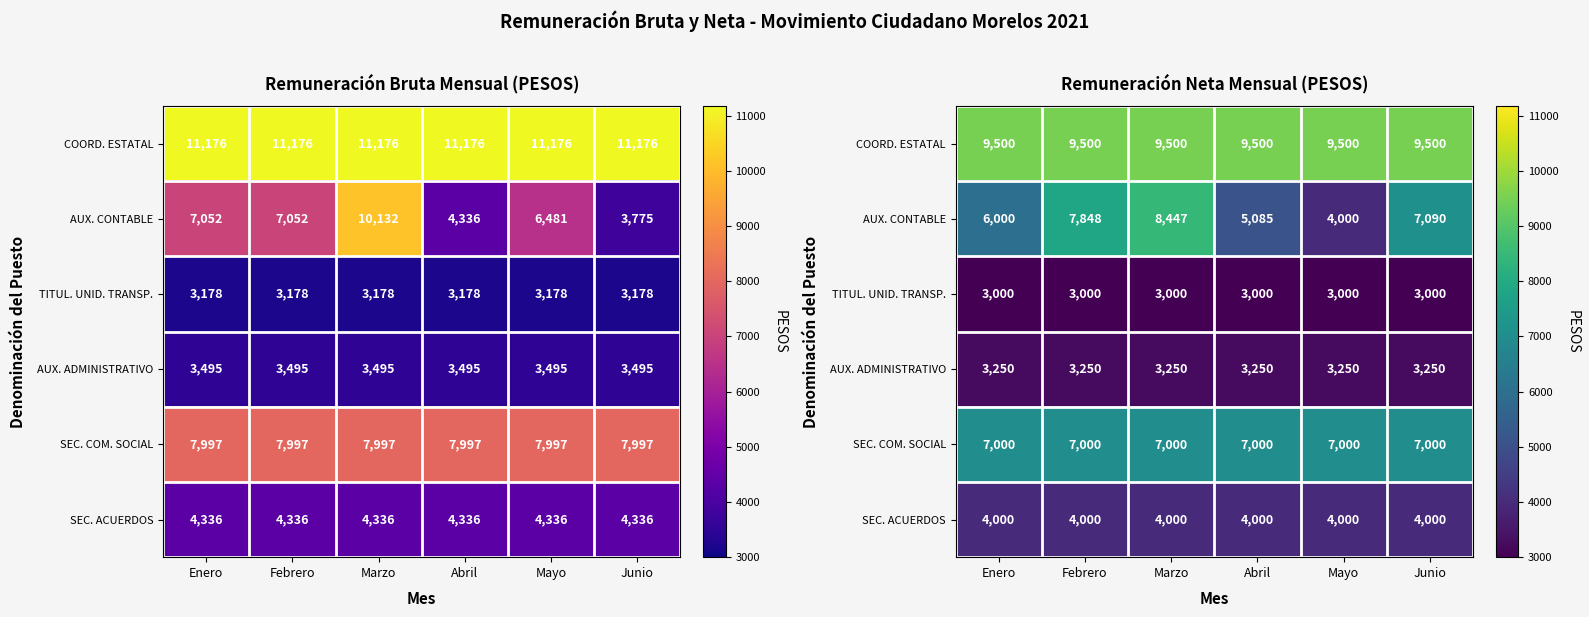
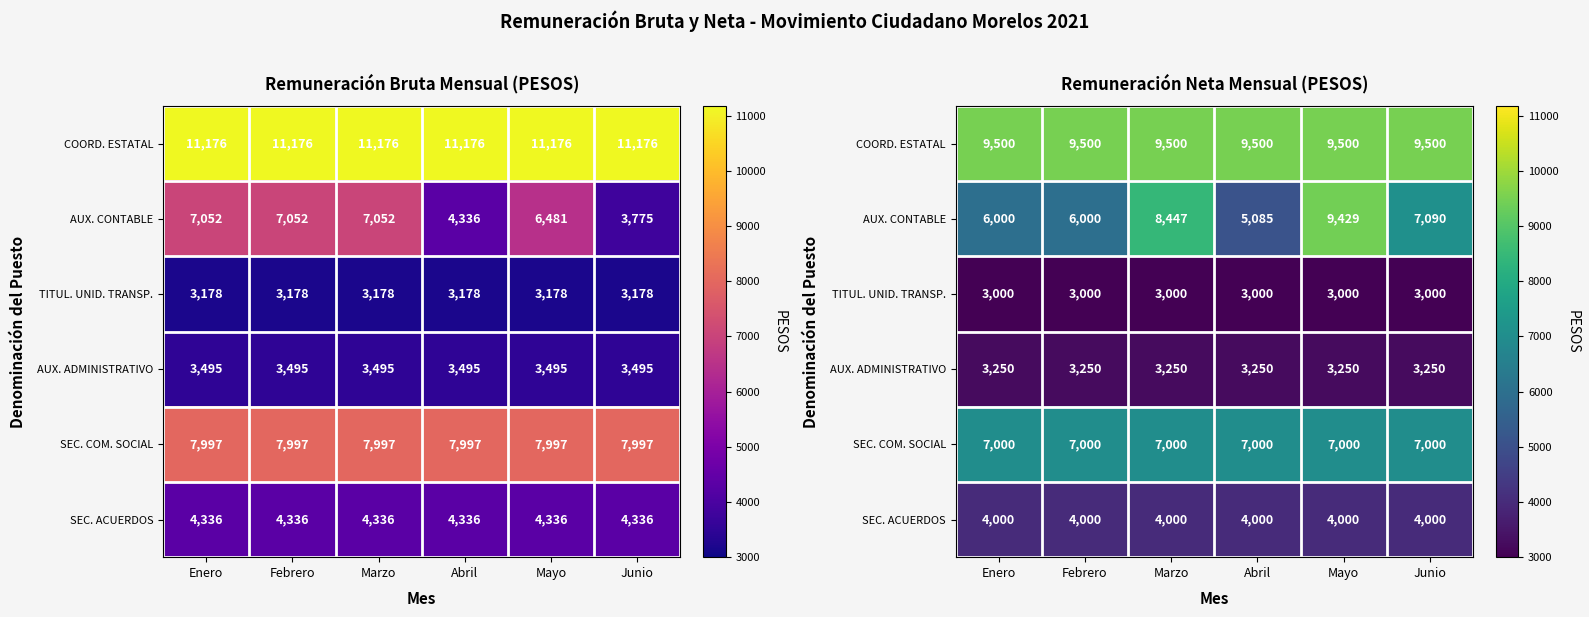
  {
    "Remuneración Bruta Mensual (PESOS)": {
      "COORD. ESTATAL": {
        "Enero": "11,176",
        "Febrero": "11,176",
        "Marzo": "11,176",
        "Abril": "11,176",
        "Mayo": "11,176",
        "Junio": "11,176"
      },
      "AUX. CONTABLE": {
        "Enero": "7,052",
        "Febrero": "7,052",
-       "Marzo": "10,132",
+       "Marzo": "7,052",
        "Abril": "4,336",
        "Mayo": "6,481",
        "Junio": "3,775"
      },
      "TITUL. UNID. TRANSP.": {
        "Enero": "3,178",
        "Febrero": "3,178",
        "Marzo": "3,178",
        "Abril": "3,178",
        "Mayo": "3,178",
        "Junio": "3,178"
      },
      "AUX. ADMINISTRATIVO": {
        "Enero": "3,495",
        "Febrero": "3,495",
        "Marzo": "3,495",
        "Abril": "3,495",
        "Mayo": "3,495",
        "Junio": "3,495"
      },
      "SEC. COM. SOCIAL": {
        "Enero": "7,997",
        "Febrero": "7,997",
        "Marzo": "7,997",
        "Abril": "7,997",
        "Mayo": "7,997",
        "Junio": "7,997"
      },
      "SEC. ACUERDOS": {
        "Enero": "4,336",
        "Febrero": "4,336",
        "Marzo": "4,336",
        "Abril": "4,336",
        "Mayo": "4,336",
        "Junio": "4,336"
      }
    },
    "Remuneración Neta Mensual (PESOS)": {
      "COORD. ESTATAL": {
        "Enero": "9,500",
        "Febrero": "9,500",
        "Marzo": "9,500",
        "Abril": "9,500",
        "Mayo": "9,500",
        "Junio": "9,500"
      },
      "AUX. CONTABLE": {
        "Enero": "6,000",
-       "Febrero": "7,848",
+       "Febrero": "6,000",
        "Marzo": "8,447",
        "Abril": "5,085",
-       "Mayo": "4,000",
+       "Mayo": "9,429",
        "Junio": "7,090"
      },
      "TITUL. UNID. TRANSP.": {
        "Enero": "3,000",
        "Febrero": "3,000",
        "Marzo": "3,000",
        "Abril": "3,000",
        "Mayo": "3,000",
        "Junio": "3,000"
      },
      "AUX. ADMINISTRATIVO": {
        "Enero": "3,250",
        "Febrero": "3,250",
        "Marzo": "3,250",
        "Abril": "3,250",
        "Mayo": "3,250",
        "Junio": "3,250"
      },
      "SEC. COM. SOCIAL": {
        "Enero": "7,000",
        "Febrero": "7,000",
        "Marzo": "7,000",
        "Abril": "7,000",
        "Mayo": "7,000",
        "Junio": "7,000"
      },
      "SEC. ACUERDOS": {
        "Enero": "4,000",
        "Febrero": "4,000",
        "Marzo": "4,000",
        "Abril": "4,000",
        "Mayo": "4,000",
        "Junio": "4,000"
      }
    }
  }
